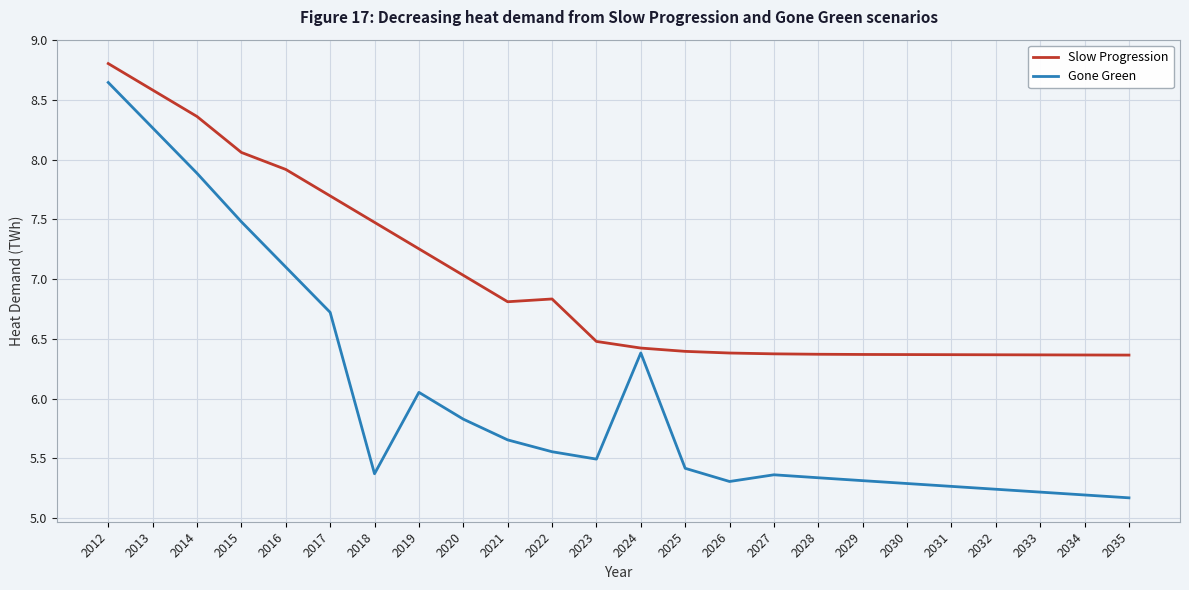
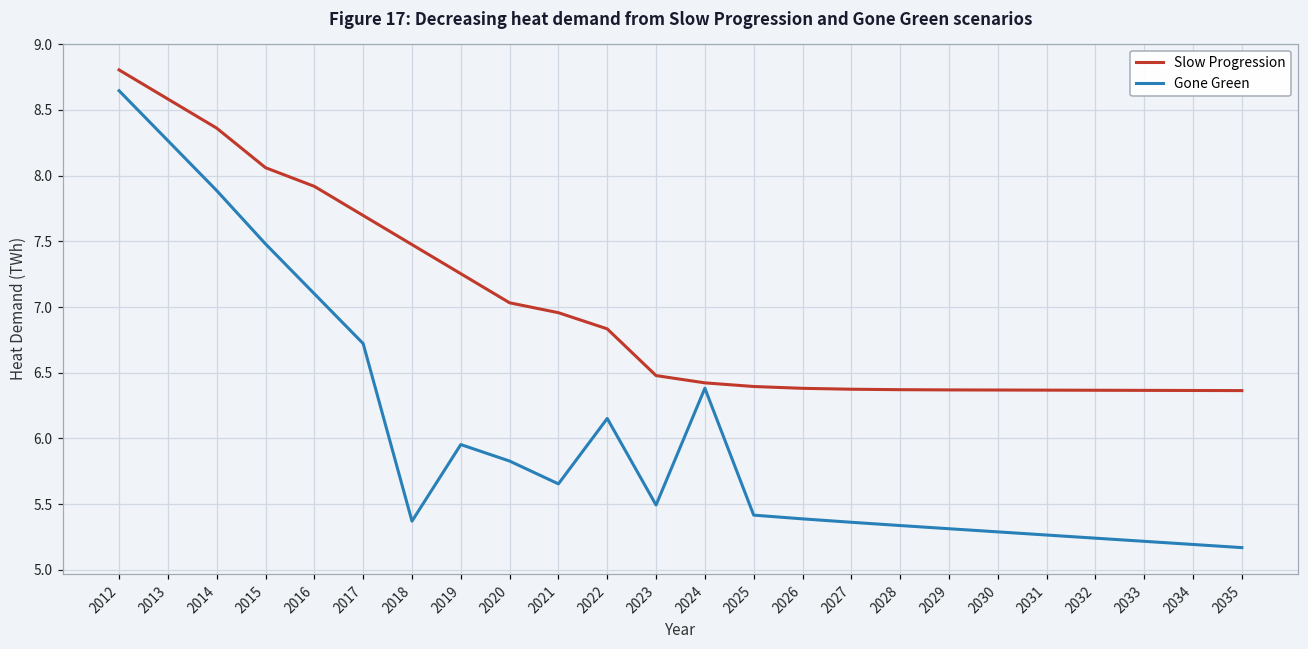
  {
    "Slow Progression": {
      "2012": 8.80,
      "2013": 8.58,
      "2014": 8.36,
      "2015": 8.06,
      "2016": 7.92,
      "2017": 7.70,
      "2018": 7.48,
      "2019": 7.25,
      "2020": 7.03,
-     "2021": 6.81,
+     "2021": 6.96,
      "2022": 6.83,
      "2023": 6.48,
      "2024": 6.42,
      "2025": 6.40,
      "2026": 6.38,
      "2027": 6.37,
      "2028": 6.37,
      "2029": 6.37,
      "2030": 6.37,
      "2031": 6.37,
      "2032": 6.37,
      "2033": 6.37,
      "2034": 6.37,
      "2035": 6.36
    },
    "Gone Green": {
      "2012": 8.65,
      "2013": 8.27,
      "2014": 7.89,
      "2015": 7.48,
      "2016": 7.10,
      "2017": 6.72,
      "2018": 5.37,
-     "2019": 6.05,
+     "2019": 5.95,
      "2020": 5.83,
      "2021": 5.65,
-     "2022": 5.56,
+     "2022": 6.15,
      "2023": 5.49,
      "2024": 6.38,
      "2025": 5.42,
-     "2026": 5.31,
+     "2026": 5.39,
      "2027": 5.36,
      "2028": 5.34,
      "2029": 5.31,
      "2030": 5.29,
      "2031": 5.27,
      "2032": 5.24,
      "2033": 5.22,
      "2034": 5.19,
      "2035": 5.17
    }
  }
